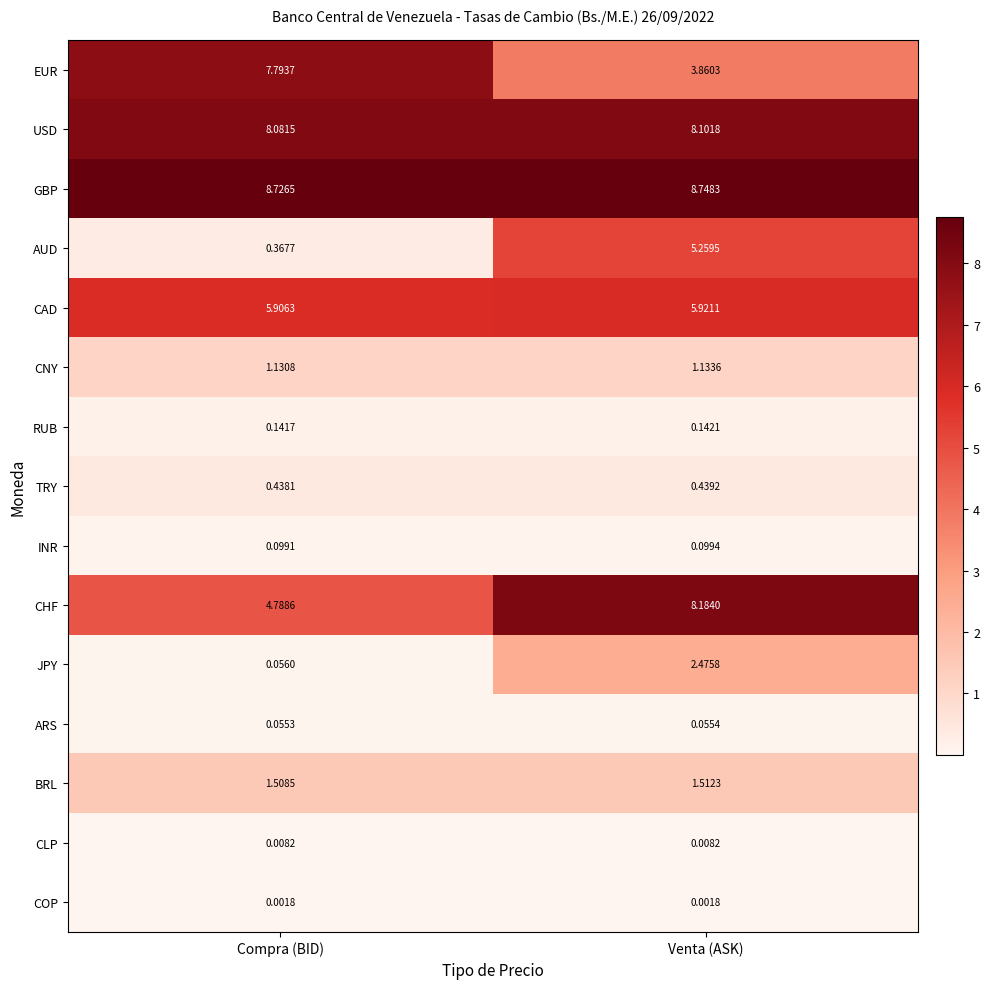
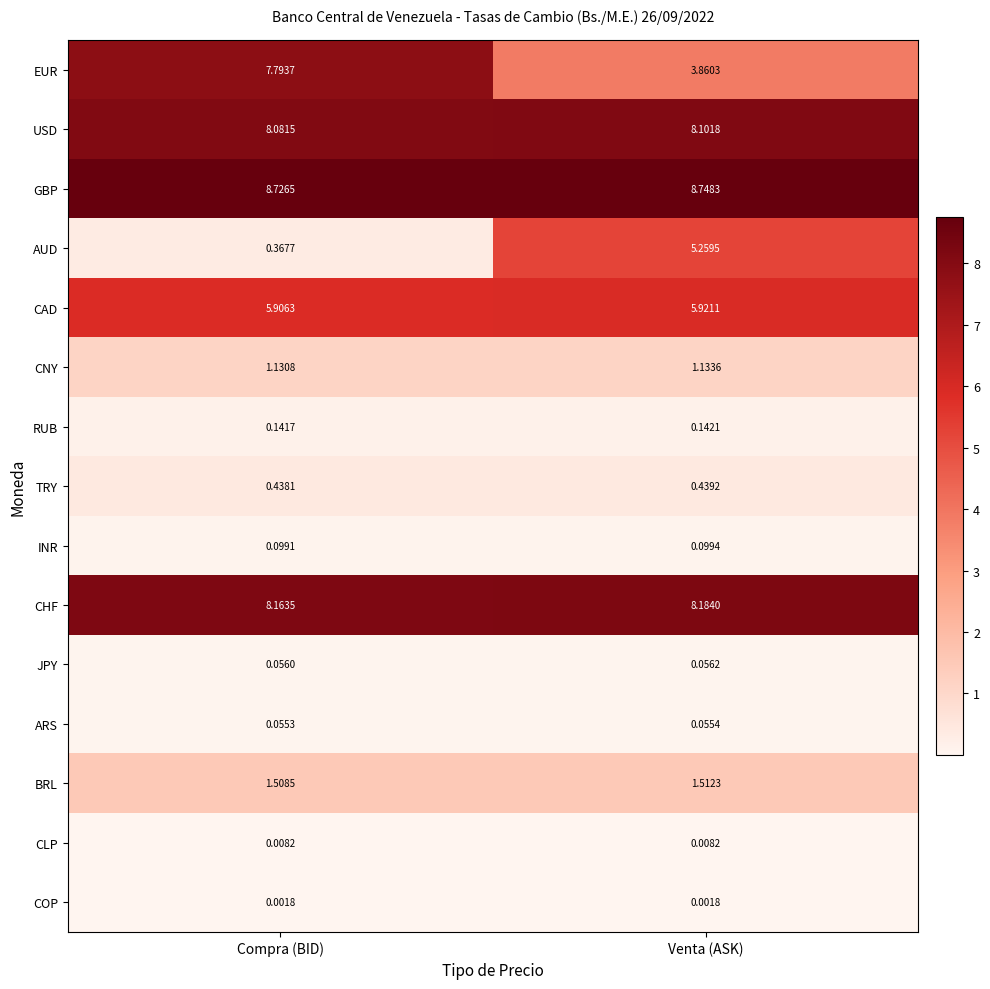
  {
    "EUR": {
      "Compra (BID)": 7.7937,
      "Venta (ASK)": 3.8603
    },
    "USD": {
      "Compra (BID)": 8.0815,
      "Venta (ASK)": 8.1018
    },
    "GBP": {
      "Compra (BID)": 8.7265,
      "Venta (ASK)": 8.7483
    },
    "AUD": {
      "Compra (BID)": 0.3677,
      "Venta (ASK)": 5.2595
    },
    "CAD": {
      "Compra (BID)": 5.9063,
      "Venta (ASK)": 5.9211
    },
    "CNY": {
      "Compra (BID)": 1.1308,
      "Venta (ASK)": 1.1336
    },
    "RUB": {
      "Compra (BID)": 0.1417,
      "Venta (ASK)": 0.1421
    },
    "TRY": {
      "Compra (BID)": 0.4381,
      "Venta (ASK)": 0.4392
    },
    "INR": {
      "Compra (BID)": 0.0991,
      "Venta (ASK)": 0.0994
    },
    "CHF": {
-     "Compra (BID)": 4.7886,
+     "Compra (BID)": 8.1635,
      "Venta (ASK)": 8.1840
    },
    "JPY": {
      "Compra (BID)": 0.0560,
-     "Venta (ASK)": 2.4758
+     "Venta (ASK)": 0.0562
    },
    "ARS": {
      "Compra (BID)": 0.0553,
      "Venta (ASK)": 0.0554
    },
    "BRL": {
      "Compra (BID)": 1.5085,
      "Venta (ASK)": 1.5123
    },
    "CLP": {
      "Compra (BID)": 0.0082,
      "Venta (ASK)": 0.0082
    },
    "COP": {
      "Compra (BID)": 0.0018,
      "Venta (ASK)": 0.0018
    }
  }
